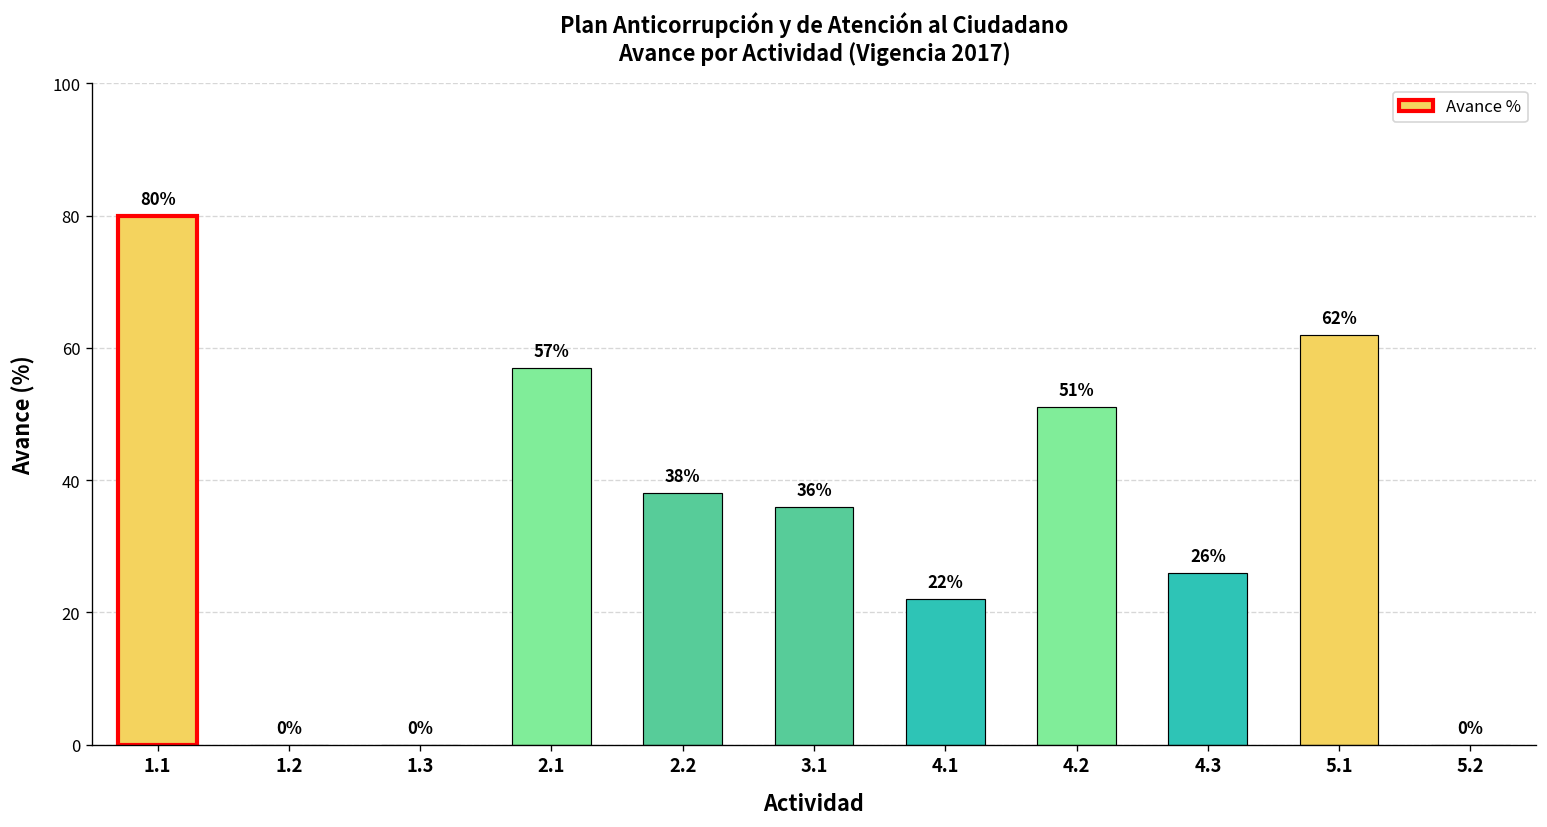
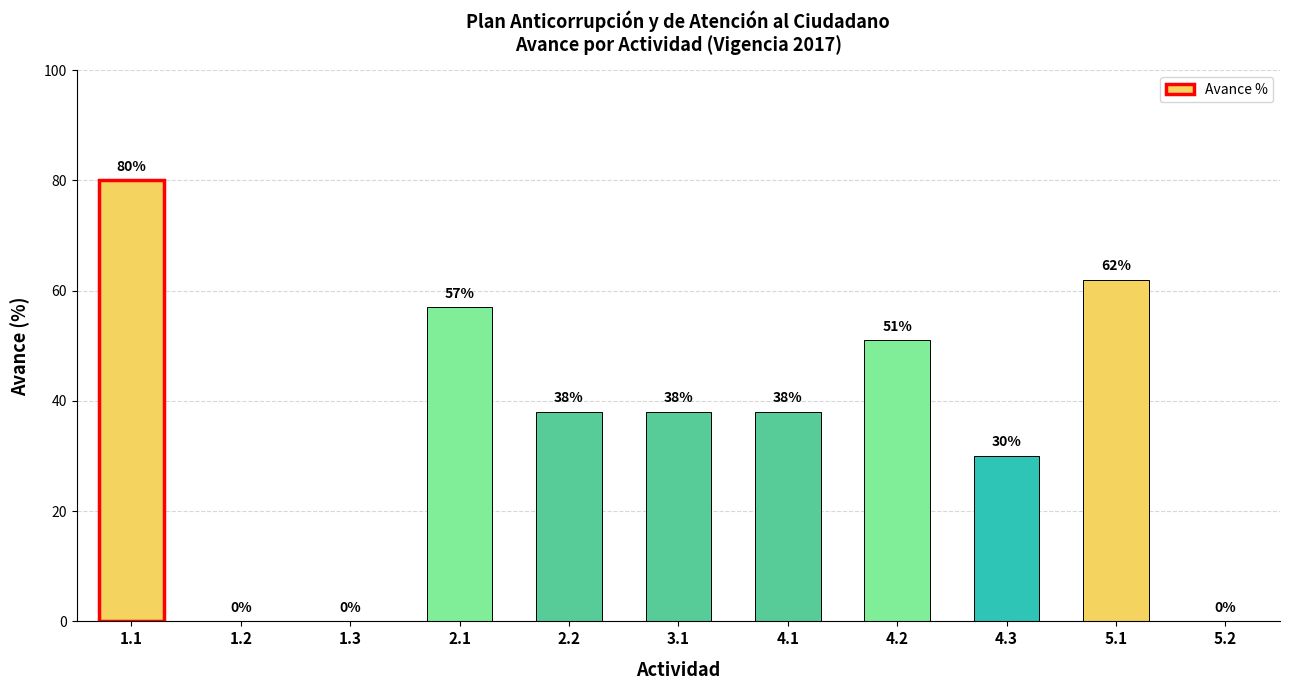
  {
    "1.1": "80%",
    "1.2": "0%",
    "1.3": "0%",
    "2.1": "57%",
    "2.2": "38%",
-   "3.1": "36%",
-   "4.1": "22%",
+   "3.1": "38%",
+   "4.1": "38%",
    "4.2": "51%",
-   "4.3": "26%",
+   "4.3": "30%",
    "5.1": "62%",
    "5.2": "0%"
  }
